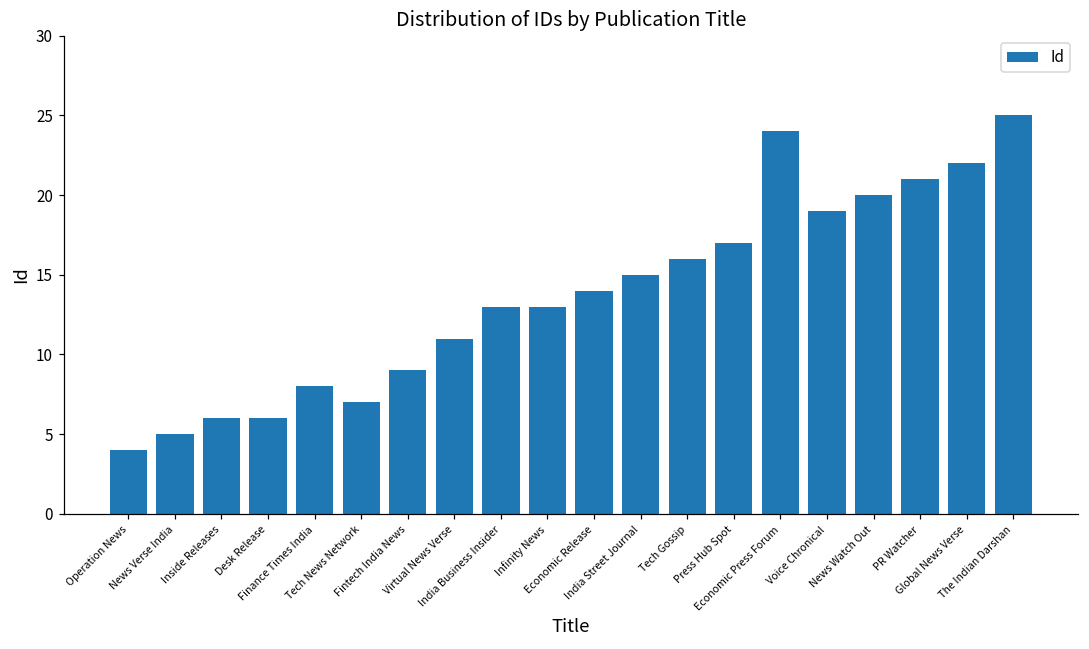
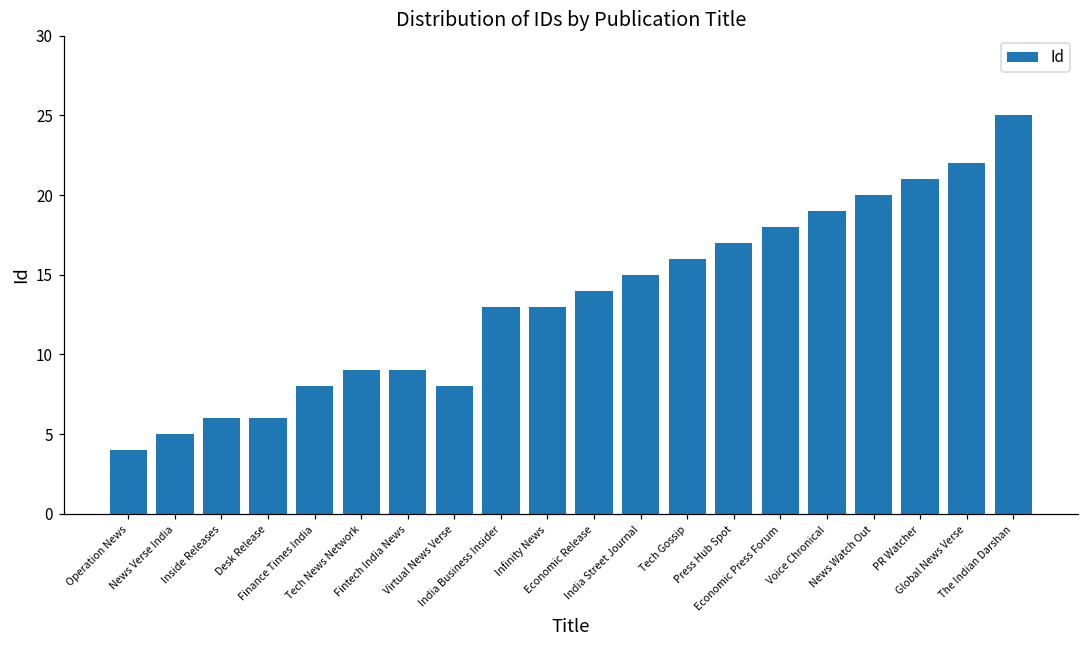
  {
    "Operation News": 4,
    "News Verse India": 5,
    "Inside Releases": 6,
    "Desk Release": 6,
    "Finance Times India": 8,
-   "Tech News Network": 7,
+   "Tech News Network": 9,
    "Fintech India News": 9,
-   "Virtual News Verse": 11,
+   "Virtual News Verse": 8,
    "India Business Insider": 13,
    "Infinity News": 13,
    "Economic Release": 14,
    "India Street Journal": 15,
    "Tech Gossip": 16,
    "Press Hub Spot": 17,
-   "Economic Press Forum": 24,
+   "Economic Press Forum": 18,
    "Voice Chronical": 19,
    "News Watch Out": 20,
    "PR Watcher": 21,
    "Global News Verse": 22,
    "The Indian Darshan": 25
  }
